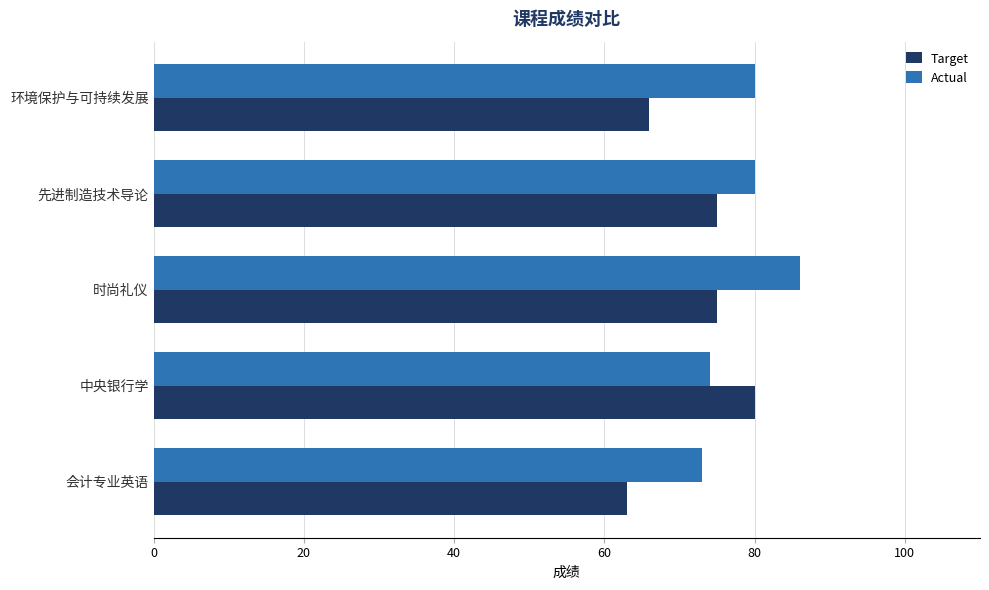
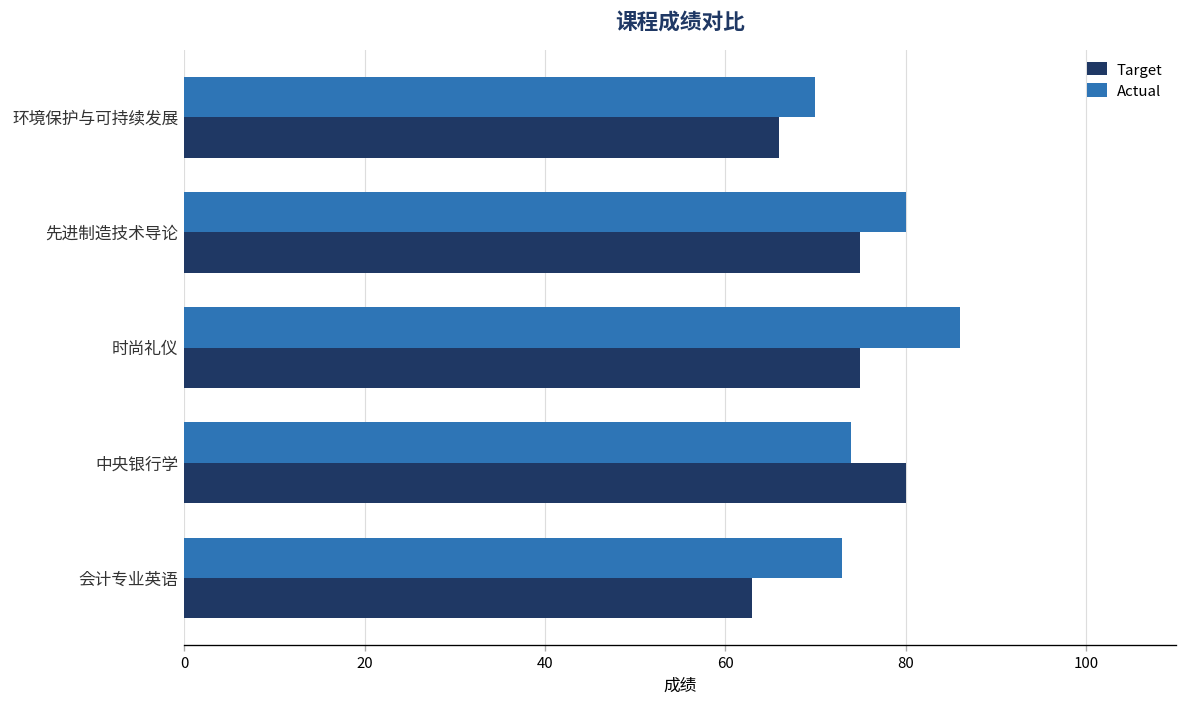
  {
    "Target": {
      "环境保护与可持续发展": 66,
      "先进制造技术导论": 75,
      "时尚礼仪": 75,
      "中央银行学": 80,
      "会计专业英语": 63
    },
    "Actual": {
-     "环境保护与可持续发展": 80,
+     "环境保护与可持续发展": 70,
      "先进制造技术导论": 80,
      "时尚礼仪": 86,
      "中央银行学": 74,
      "会计专业英语": 73
    }
  }
